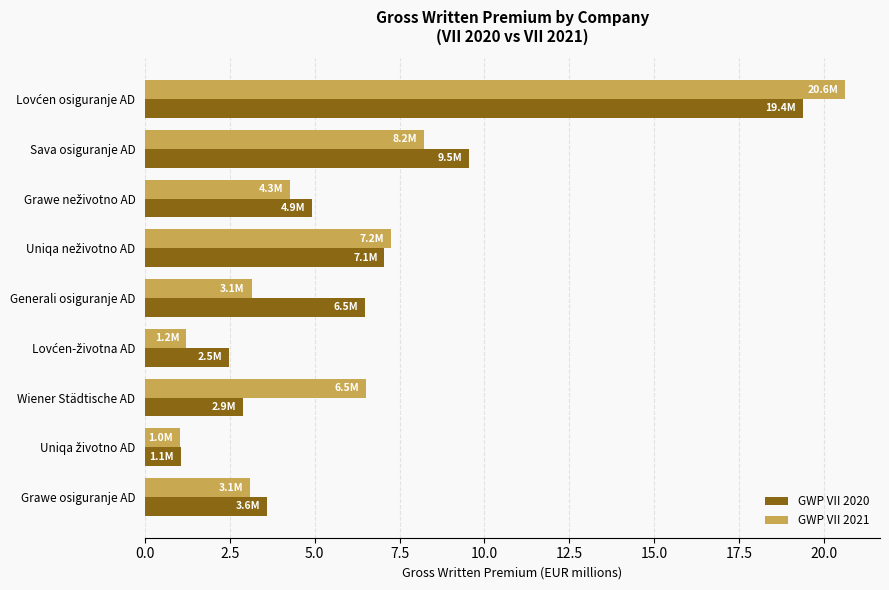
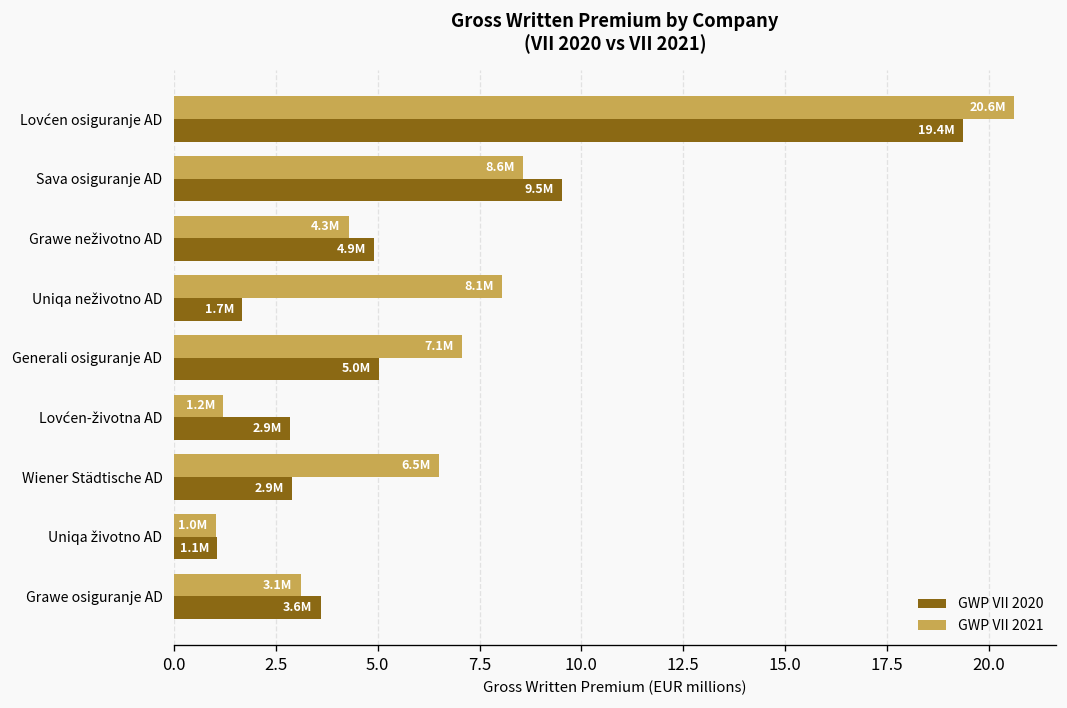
  {
    "GWP VII 2020": {
      "Lovćen osiguranje AD": "19.4M",
      "Sava osiguranje AD": "9.5M",
      "Grawe neživotno AD": "4.9M",
-     "Uniqa neživotno AD": "7.1M",
-     "Generali osiguranje AD": "6.5M",
-     "Lovćen-životna AD": "2.5M",
+     "Uniqa neživotno AD": "1.7M",
+     "Generali osiguranje AD": "5.0M",
+     "Lovćen-životna AD": "2.9M",
      "Wiener Städtische AD": "2.9M",
      "Uniqa životno AD": "1.1M",
      "Grawe osiguranje AD": "3.6M"
    },
    "GWP VII 2021": {
      "Lovćen osiguranje AD": "20.6M",
-     "Sava osiguranje AD": "8.2M",
+     "Sava osiguranje AD": "8.6M",
      "Grawe neživotno AD": "4.3M",
-     "Uniqa neživotno AD": "7.2M",
-     "Generali osiguranje AD": "3.1M",
+     "Uniqa neživotno AD": "8.1M",
+     "Generali osiguranje AD": "7.1M",
      "Lovćen-životna AD": "1.2M",
      "Wiener Städtische AD": "6.5M",
      "Uniqa životno AD": "1.0M",
      "Grawe osiguranje AD": "3.1M"
    }
  }
